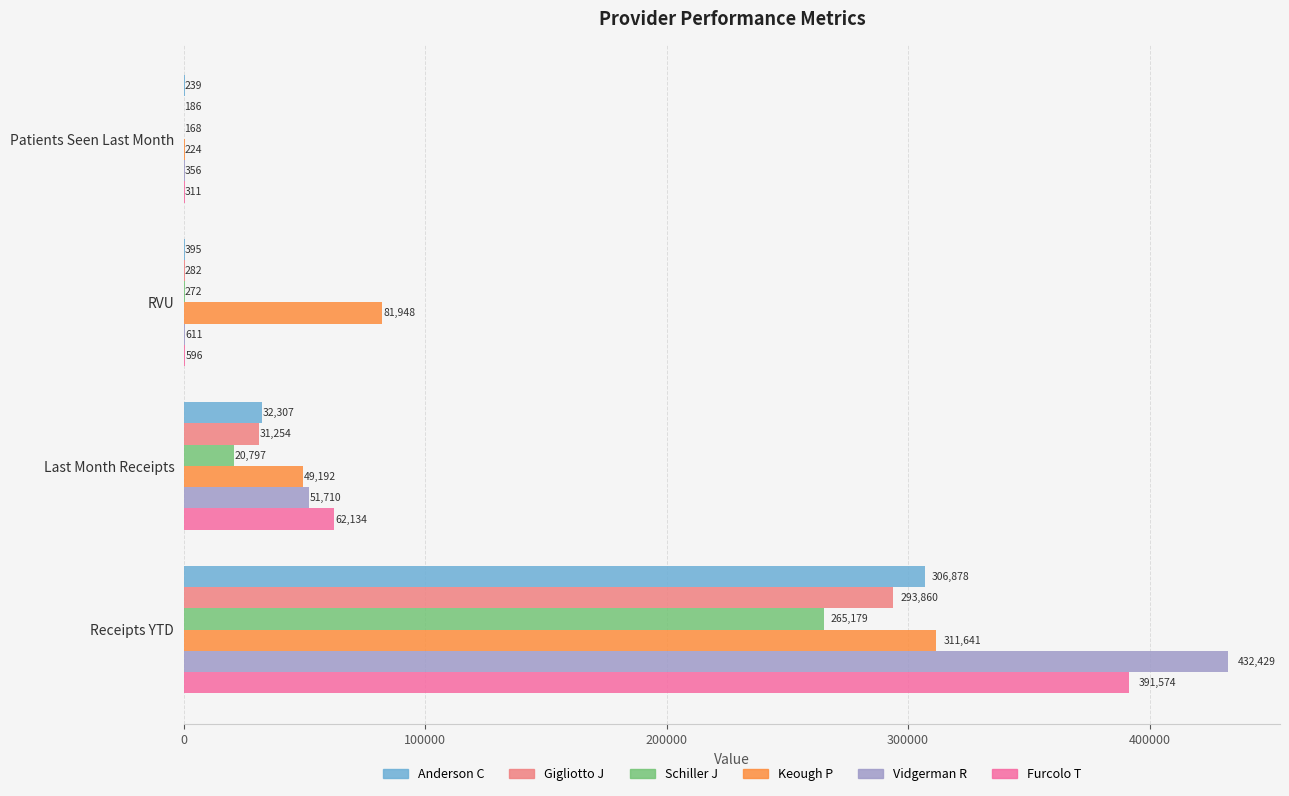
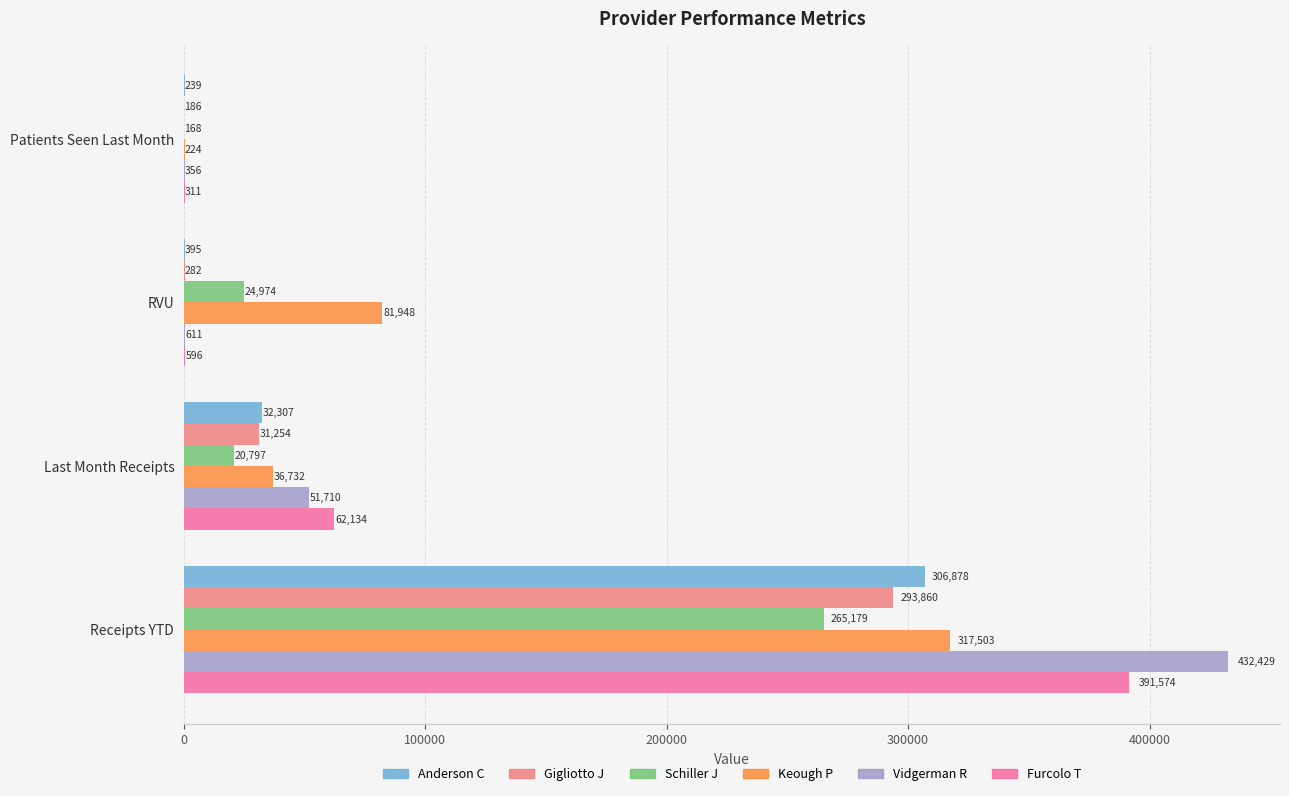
  {
    "Schiller J": {
      "Patients Seen Last Month": "168",
-     "RVU": "272",
+     "RVU": "24,974",
      "Last Month Receipts": "20,797",
      "Receipts YTD": "265,179"
    },
    "Keough P": {
      "Patients Seen Last Month": "224",
      "RVU": "81,948",
-     "Last Month Receipts": "49,192",
-     "Receipts YTD": "311,641"
+     "Last Month Receipts": "36,732",
+     "Receipts YTD": "317,503"
    }
  }
